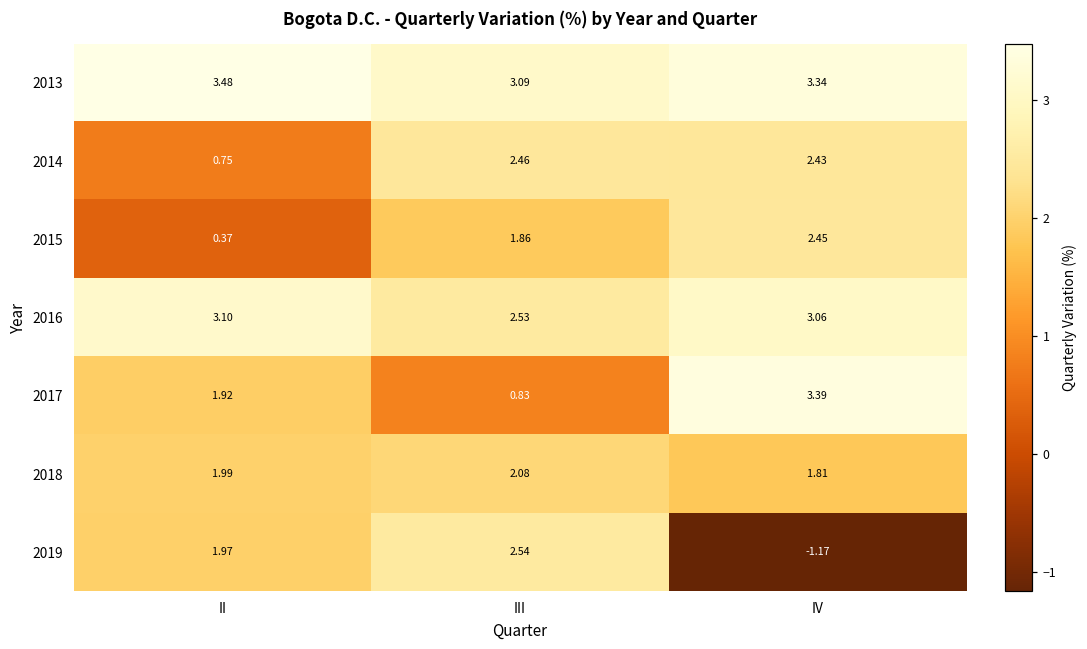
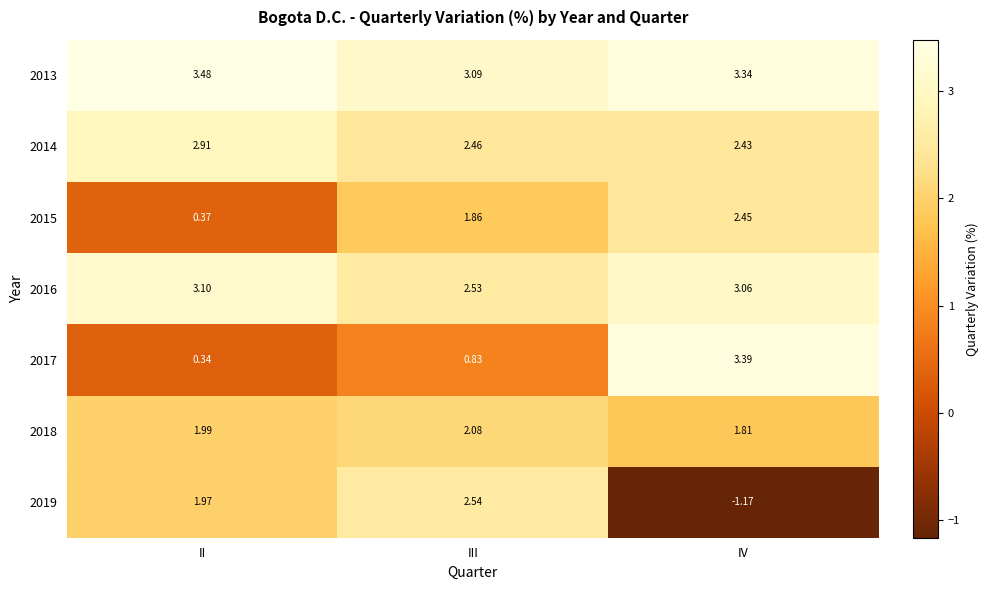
  {
    "2013": {
      "II": 3.48,
      "III": 3.09,
      "IV": 3.34
    },
    "2014": {
-     "II": 0.75,
+     "II": 2.91,
      "III": 2.46,
      "IV": 2.43
    },
    "2015": {
      "II": 0.37,
      "III": 1.86,
      "IV": 2.45
    },
    "2016": {
      "II": 3.10,
      "III": 2.53,
      "IV": 3.06
    },
    "2017": {
-     "II": 1.92,
+     "II": 0.34,
      "III": 0.83,
      "IV": 3.39
    },
    "2018": {
      "II": 1.99,
      "III": 2.08,
      "IV": 1.81
    },
    "2019": {
      "II": 1.97,
      "III": 2.54,
      "IV": -1.17
    }
  }
